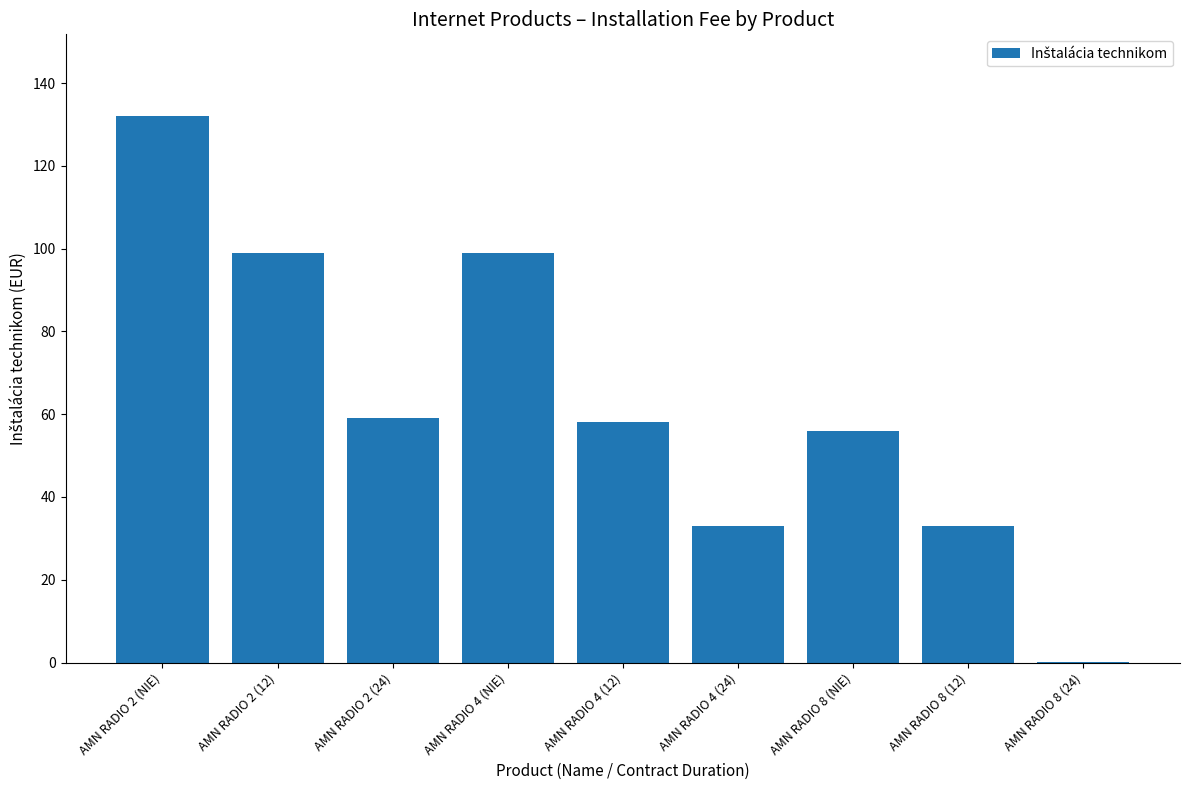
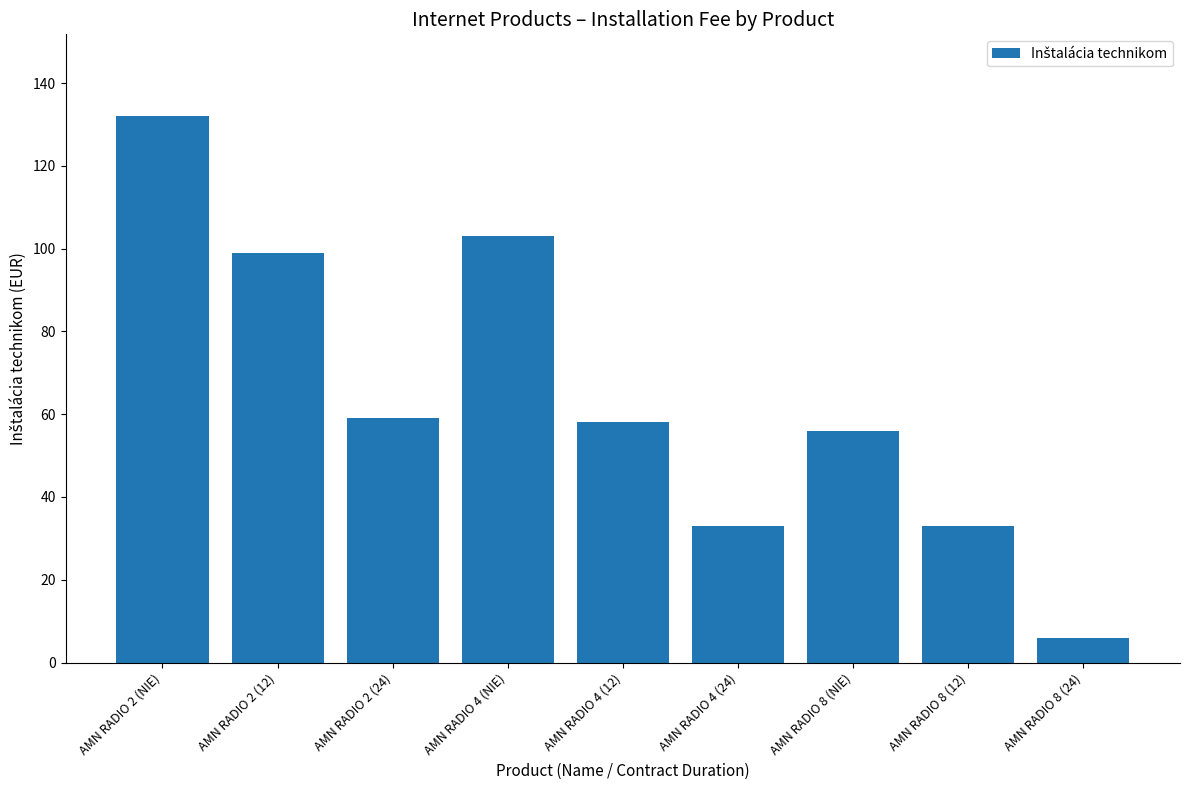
  {
    "AMN RADIO 2 (NIE)": 132,
    "AMN RADIO 2 (12)": 99,
    "AMN RADIO 2 (24)": 59,
-   "AMN RADIO 4 (NIE)": 99,
+   "AMN RADIO 4 (NIE)": 103,
    "AMN RADIO 4 (12)": 58,
    "AMN RADIO 4 (24)": 33,
    "AMN RADIO 8 (NIE)": 56,
    "AMN RADIO 8 (12)": 33,
-   "AMN RADIO 8 (24)": 0
+   "AMN RADIO 8 (24)": 6
  }
